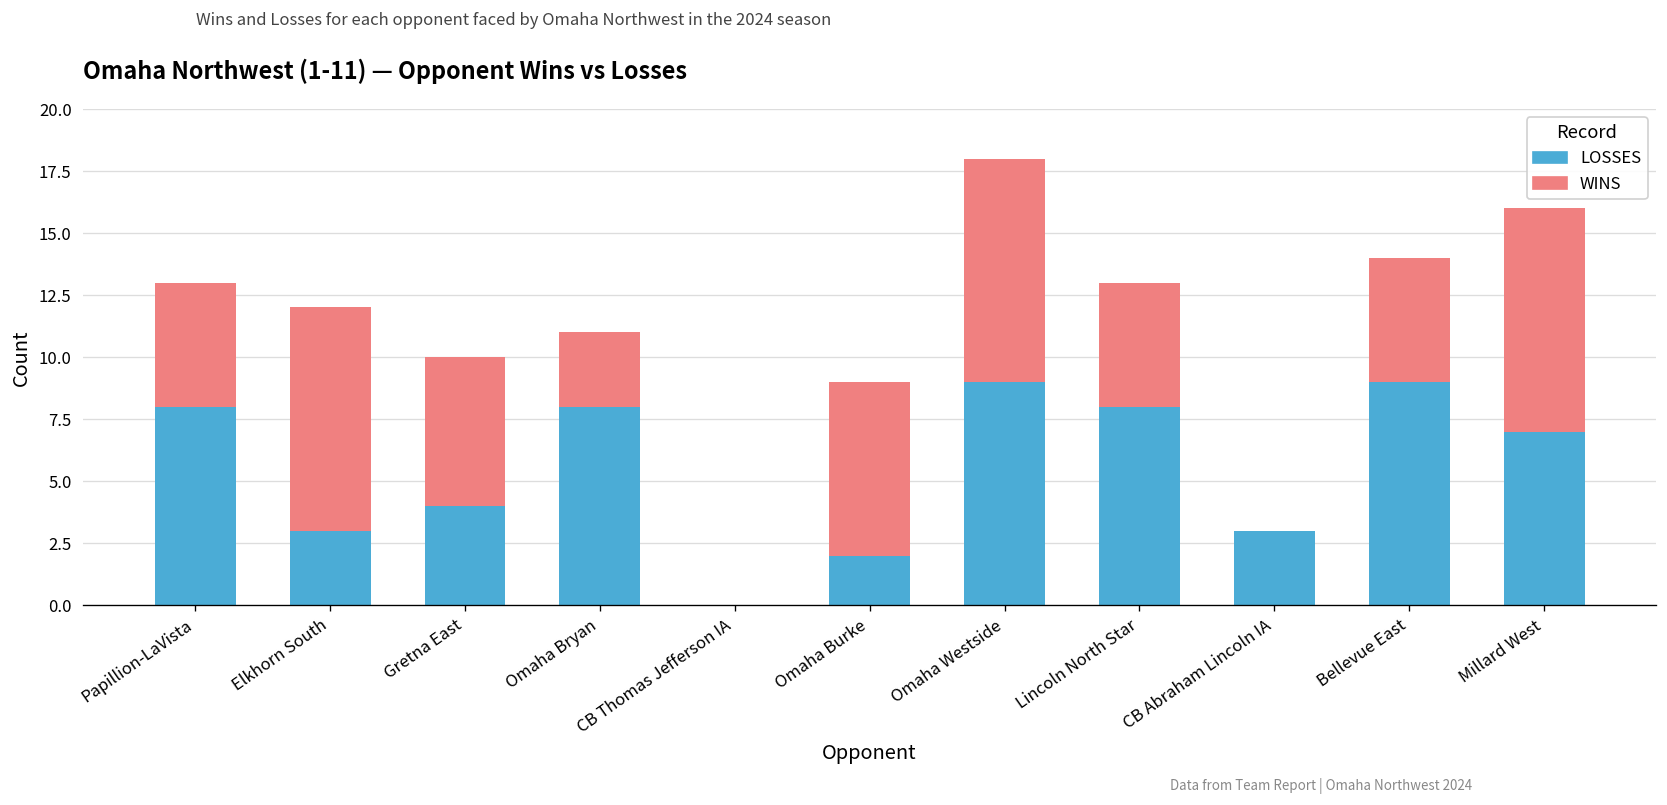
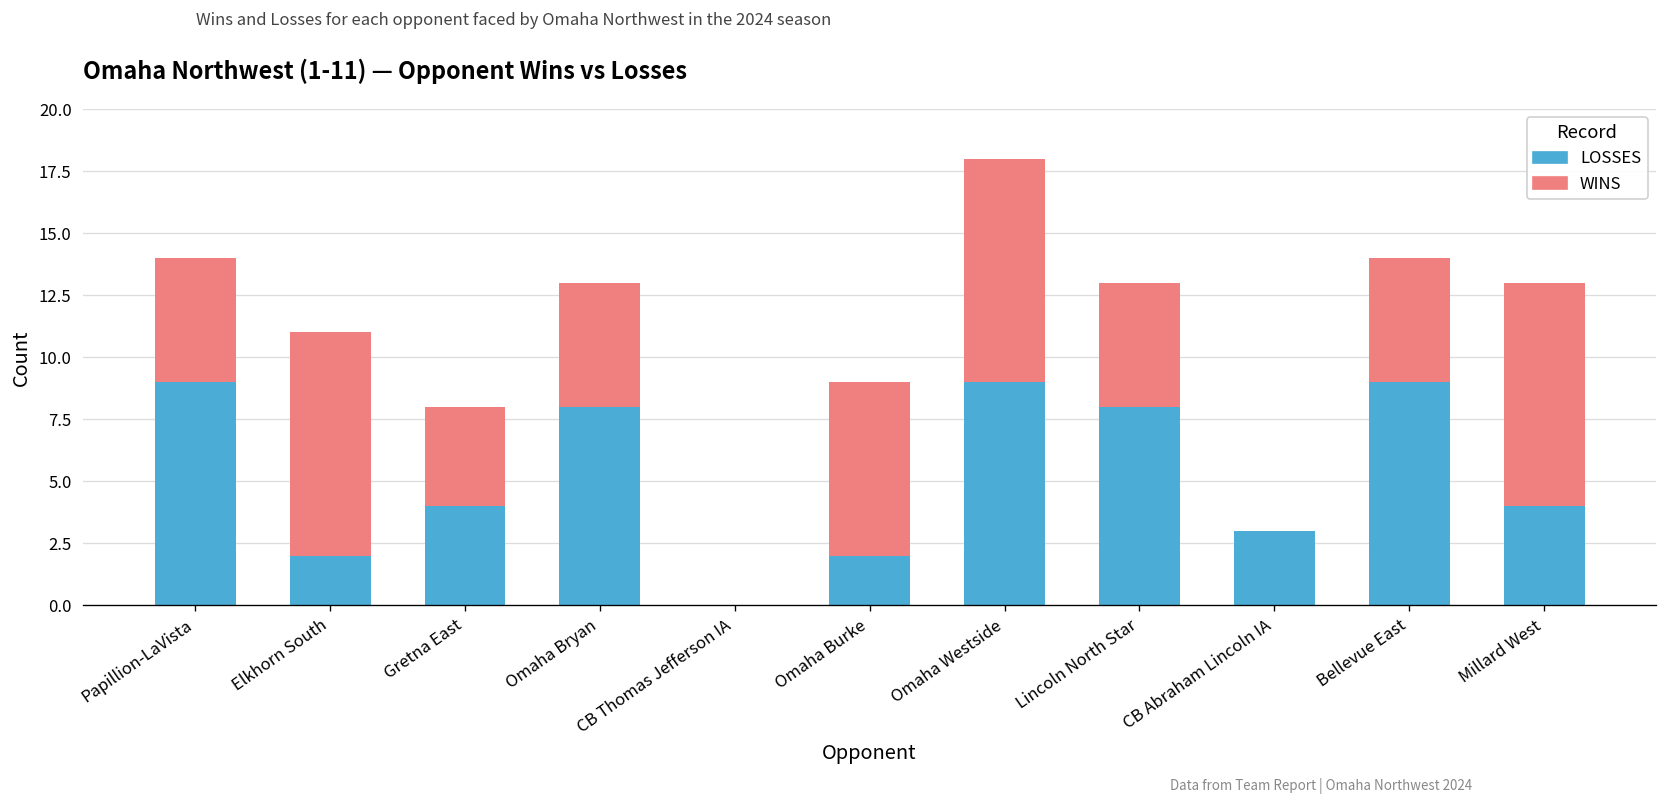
  {
    "LOSSES": {
-     "Papillion-LaVista": 8,
-     "Elkhorn South": 3,
+     "Papillion-LaVista": 9,
+     "Elkhorn South": 2,
      "Gretna East": 4,
      "Omaha Bryan": 8,
      "CB Thomas Jefferson IA": 0,
      "Omaha Burke": 2,
      "Omaha Westside": 9,
      "Lincoln North Star": 8,
      "CB Abraham Lincoln IA": 3,
      "Bellevue East": 9,
-     "Millard West": 7
+     "Millard West": 4
    },
    "WINS": {
      "Papillion-LaVista": 5,
      "Elkhorn South": 9,
-     "Gretna East": 6,
-     "Omaha Bryan": 3,
+     "Gretna East": 4,
+     "Omaha Bryan": 5,
      "CB Thomas Jefferson IA": 0,
      "Omaha Burke": 7,
      "Omaha Westside": 9,
      "Lincoln North Star": 5,
      "CB Abraham Lincoln IA": 0,
      "Bellevue East": 5,
      "Millard West": 9
    }
  }
